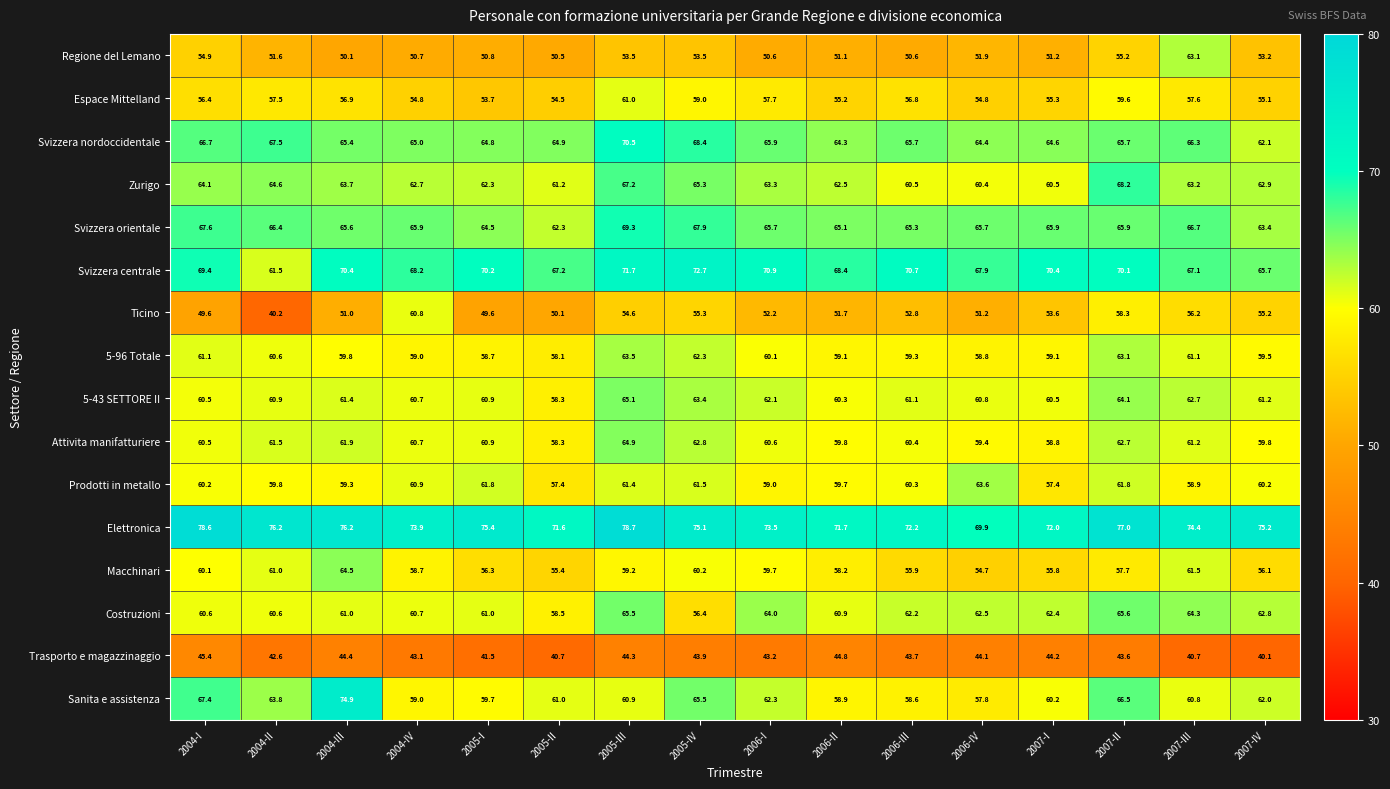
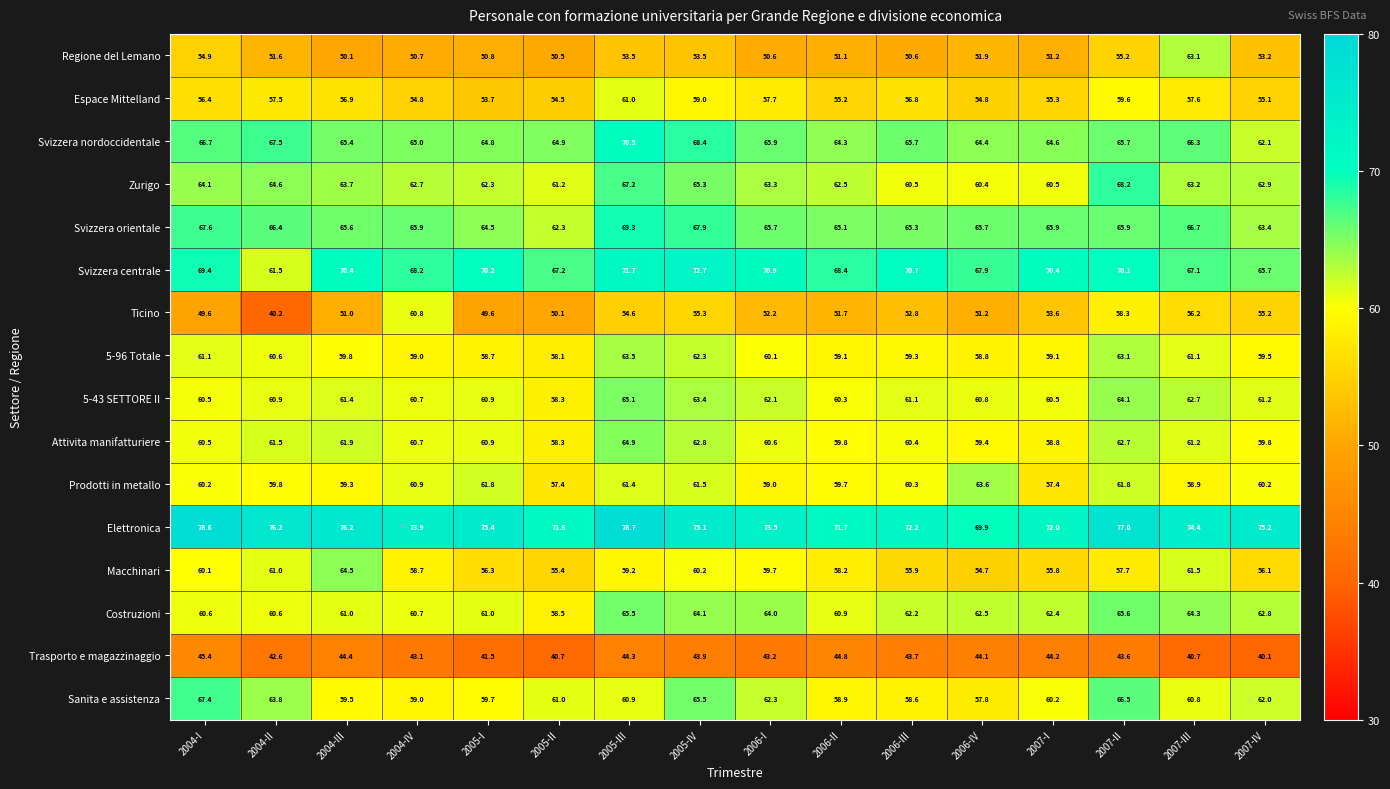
  {
    "Costruzioni": {
      "2004-I": 60.6,
      "2004-II": 60.6,
      "2004-III": 61.0,
      "2004-IV": 60.7,
      "2005-I": 61.0,
      "2005-II": 58.5,
      "2005-III": 65.5,
-     "2005-IV": 56.4,
+     "2005-IV": 64.1,
      "2006-I": 64.0,
      "2006-II": 60.9,
      "2006-III": 62.2,
      "2006-IV": 62.5,
      "2007-I": 62.4,
      "2007-II": 65.6,
      "2007-III": 64.3,
      "2007-IV": 62.8
    },
    "Sanita e assistenza": {
      "2004-I": 67.4,
      "2004-II": 63.8,
-     "2004-III": 74.9,
+     "2004-III": 59.5,
      "2004-IV": 59.0,
      "2005-I": 59.7,
      "2005-II": 61.0,
      "2005-III": 60.9,
      "2005-IV": 65.5,
      "2006-I": 62.3,
      "2006-II": 58.9,
      "2006-III": 58.6,
      "2006-IV": 57.8,
      "2007-I": 60.2,
      "2007-II": 66.5,
      "2007-III": 60.8,
      "2007-IV": 62.0
    }
  }
